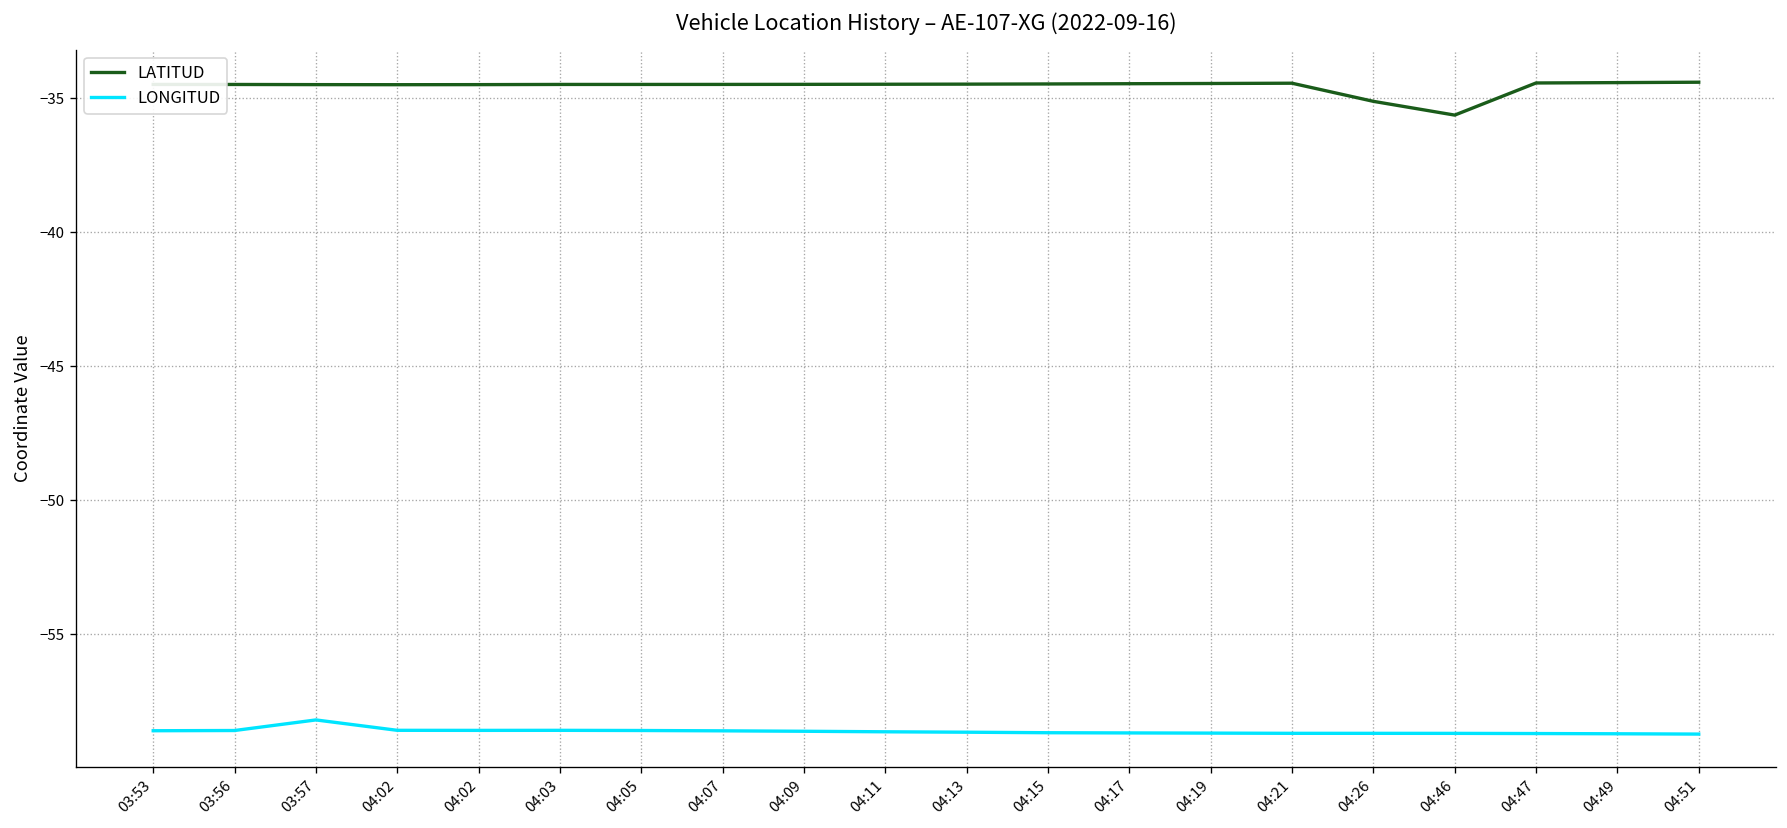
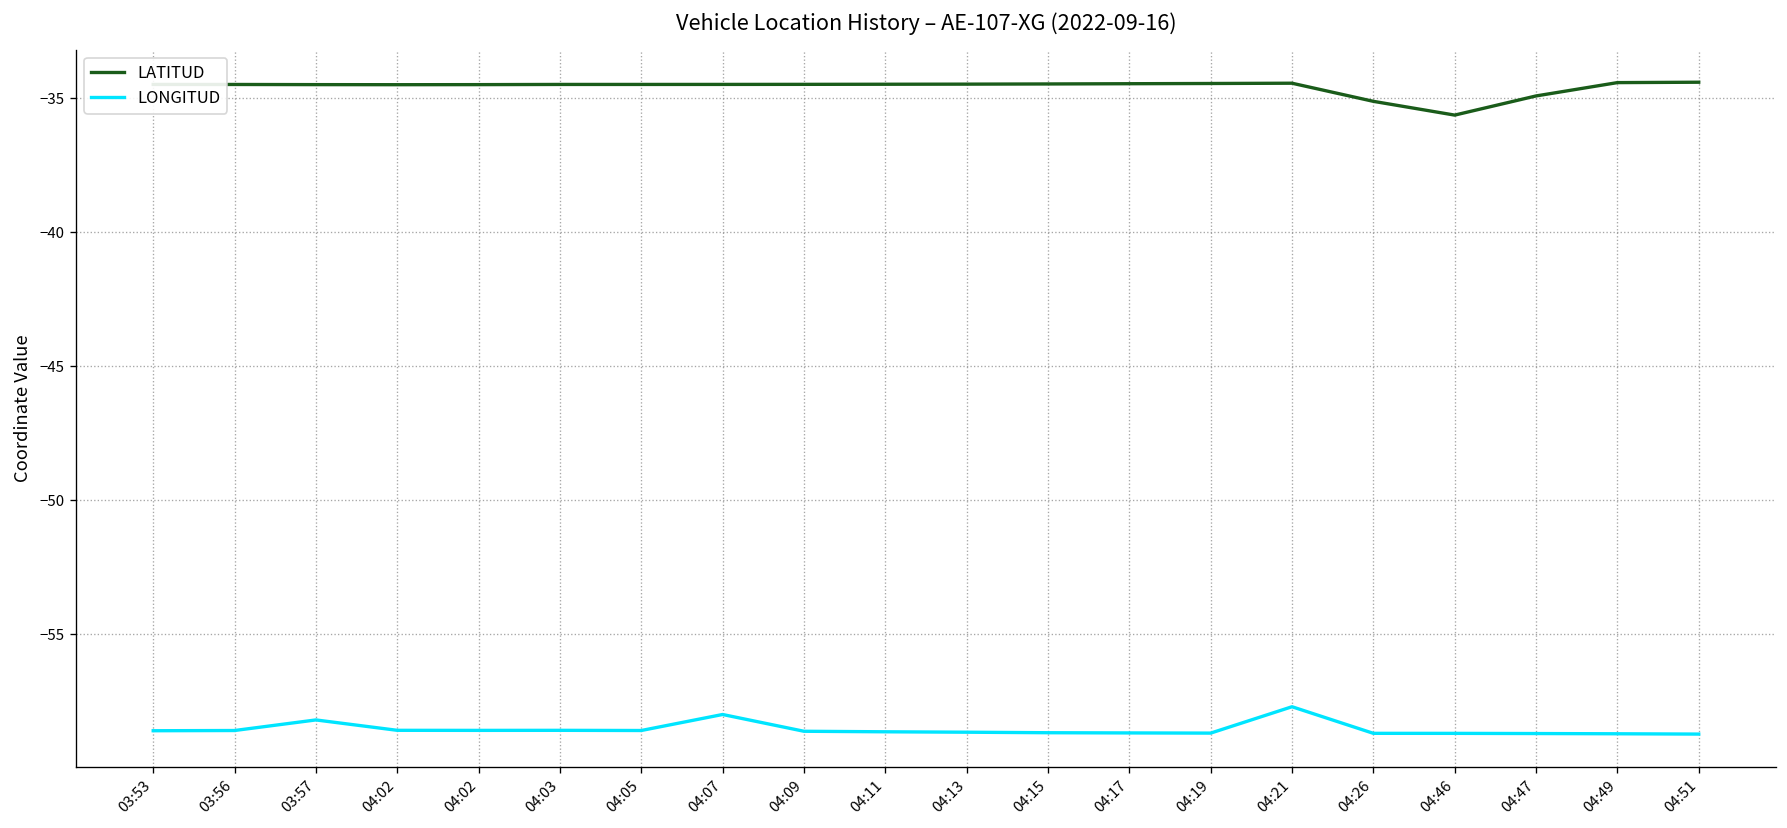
  {
    "LATITUD": {
      "03:56": -34.5,
      "03:57": -34.5,
      "04:03": -34.5,
      "04:05": -34.5,
      "04:07": -34.5,
      "04:09": -34.5,
      "04:11": -34.5,
      "04:13": -34.5,
      "04:15": -34.5,
      "04:17": -34.5,
      "04:19": -34.5,
      "04:21": -34.4,
      "04:26": -35.1,
      "04:46": -35.6,
-     "04:47": -34.4,
+     "04:47": -34.9,
      "04:49": -34.4,
      "04:51": -34.4
    },
    "LONGITUD": {
      "03:53": -58.6,
      "03:56": -58.6,
      "03:57": -58.2,
      "04:03": -58.6,
      "04:05": -58.6,
-     "04:07": -58.6,
+     "04:07": -58.0,
      "04:09": -58.6,
      "04:11": -58.6,
      "04:13": -58.7,
      "04:15": -58.7,
      "04:17": -58.7,
      "04:19": -58.7,
-     "04:21": -58.7,
+     "04:21": -57.7,
      "04:26": -58.7,
      "04:46": -58.7,
      "04:47": -58.7,
      "04:49": -58.7,
      "04:51": -58.7
    }
  }
